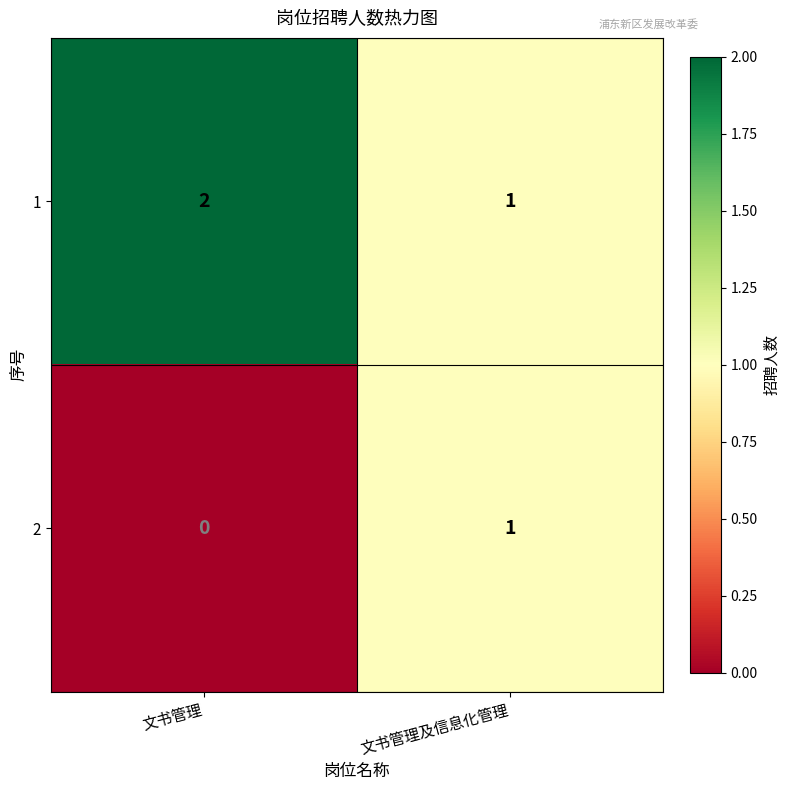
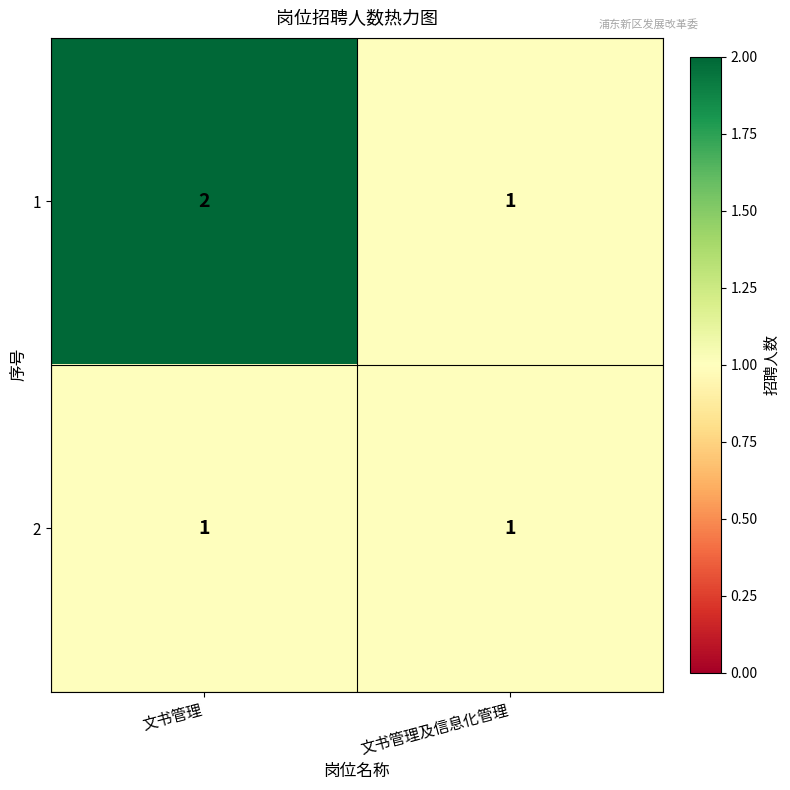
  {
    "1": {
      "文书管理": 2,
      "文书管理及信息化管理": 1
    },
    "2": {
-     "文书管理": 0,
+     "文书管理": 1,
      "文书管理及信息化管理": 1
    }
  }
